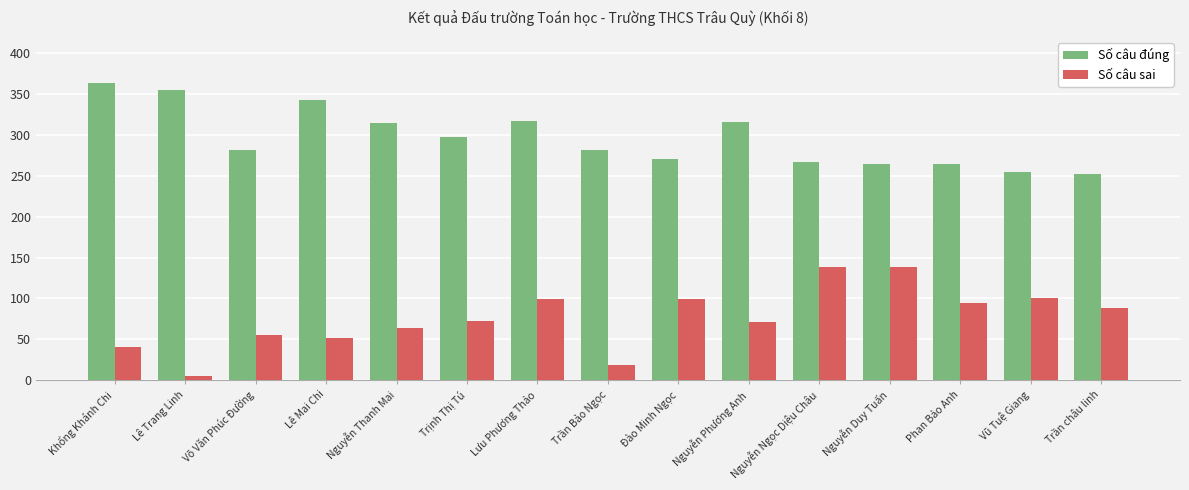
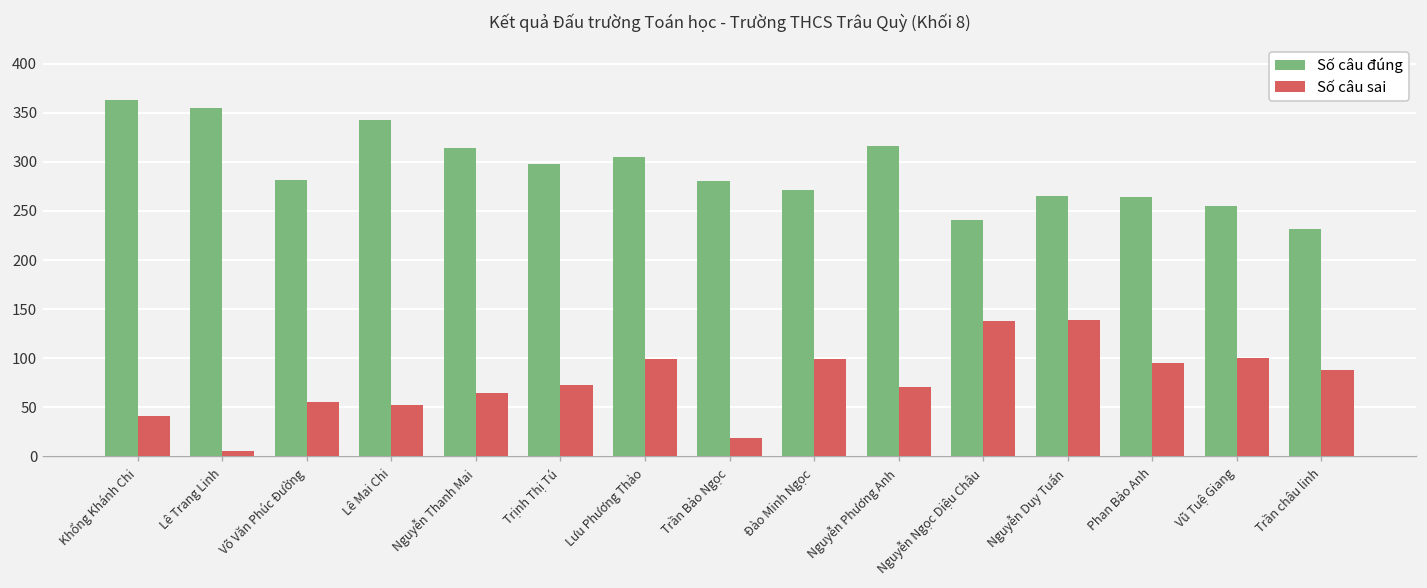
  {
    "Số câu đúng": {
      "Khổng Khánh Chi": 360,
      "Lê Trang Linh": 360,
      "Võ Văn Phúc Đường": 280,
      "Lê Mai Chi": 340,
      "Nguyễn Thanh Mai": 310,
      "Trịnh Thị Tú": 300,
-     "Lưu Phương Thảo": 320,
+     "Lưu Phương Thảo": 310,
      "Trần Bảo Ngọc": 280,
      "Đào Minh Ngọc": 270,
      "Nguyễn Phương Anh": 320,
-     "Nguyễn Ngọc Diệu Châu": 270,
+     "Nguyễn Ngọc Diệu Châu": 240,
      "Nguyễn Duy Tuấn": 270,
      "Phan Bảo Anh": 260,
      "Vũ Tuệ Giang": 260,
-     "Trần châu linh": 250
+     "Trần châu linh": 230
    },
    "Số câu sai": {
      "Khổng Khánh Chi": 40,
      "Lê Trang Linh": 10,
      "Võ Văn Phúc Đường": 60,
      "Lê Mai Chi": 50,
      "Nguyễn Thanh Mai": 60,
      "Trịnh Thị Tú": 70,
      "Lưu Phương Thảo": 100,
      "Trần Bảo Ngọc": 20,
      "Đào Minh Ngọc": 100,
      "Nguyễn Phương Anh": 70,
      "Nguyễn Ngọc Diệu Châu": 140,
      "Nguyễn Duy Tuấn": 140,
      "Phan Bảo Anh": 100,
      "Vũ Tuệ Giang": 100,
      "Trần châu linh": 90
    }
  }
